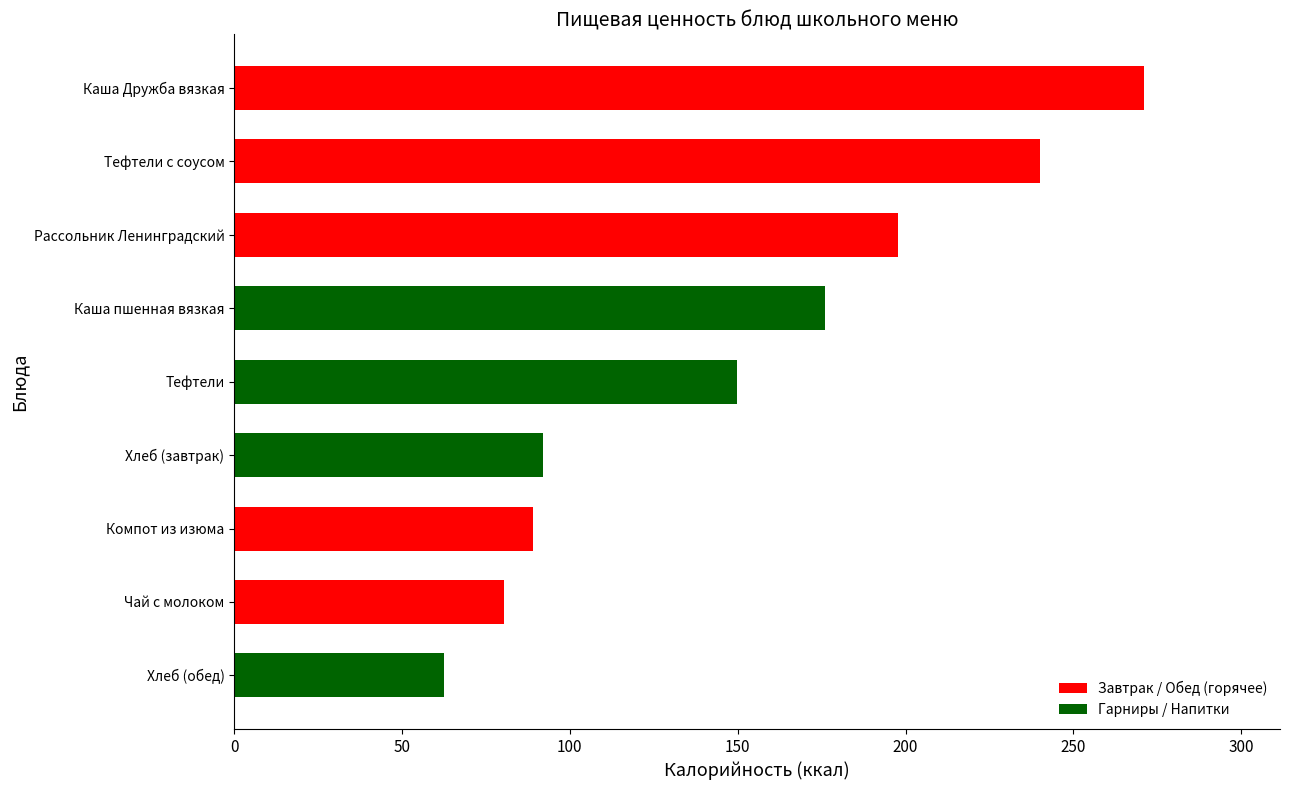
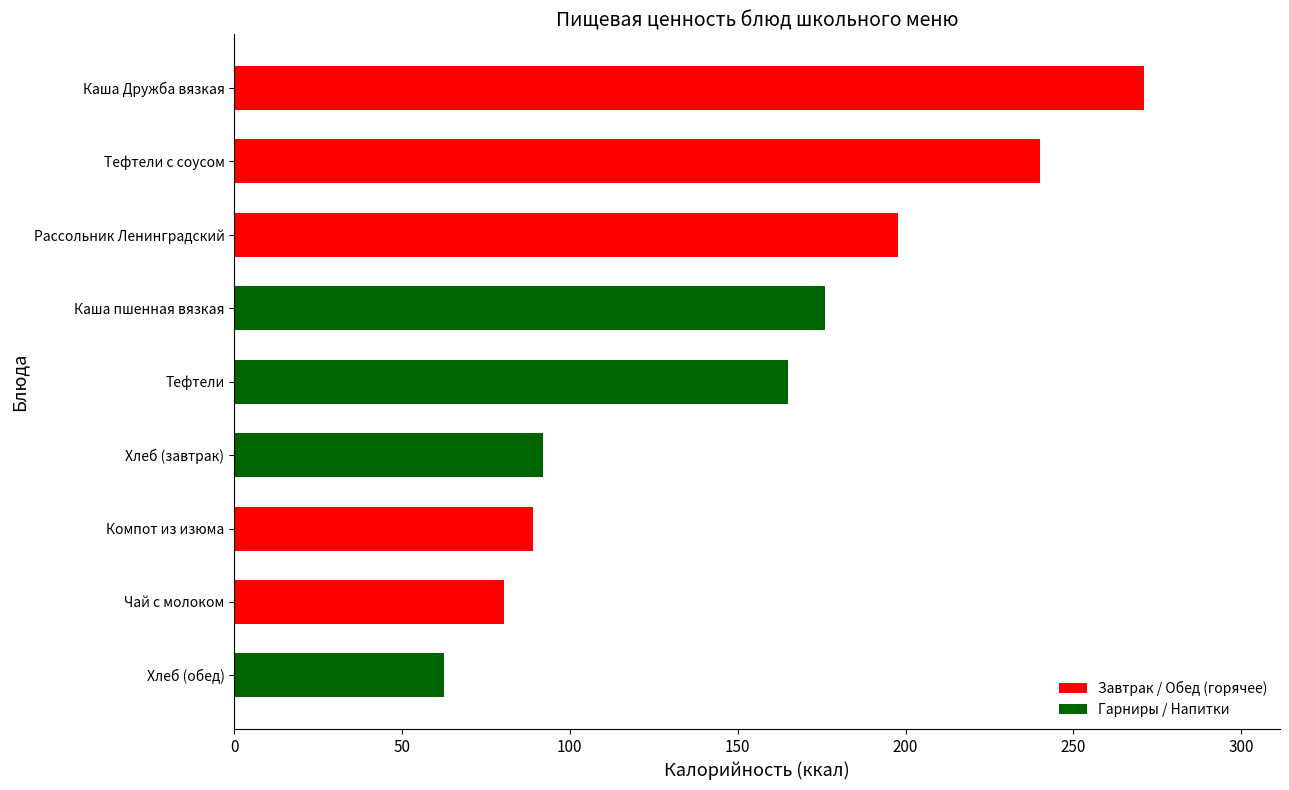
  {
    "Каша Дружба вязкая": 271,
    "Тефтели с соусом": 240,
    "Рассольник Ленинградский": 198,
    "Каша пшенная вязкая": 176,
-   "Тефтели": 150,
+   "Тефтели": 165,
    "Хлеб (завтрак)": 92,
    "Компот из изюма": 89,
    "Чай с молоком": 81,
    "Хлеб (обед)": 63
  }
